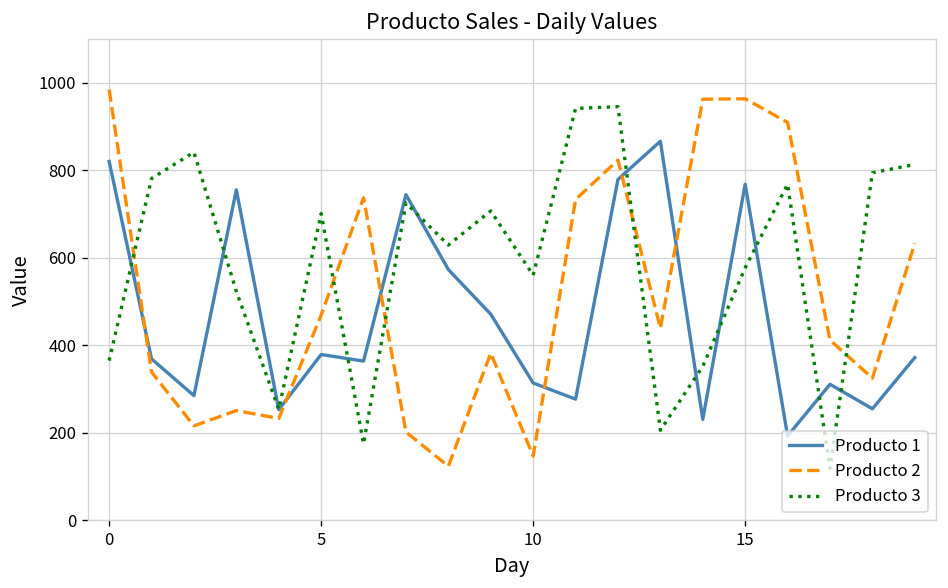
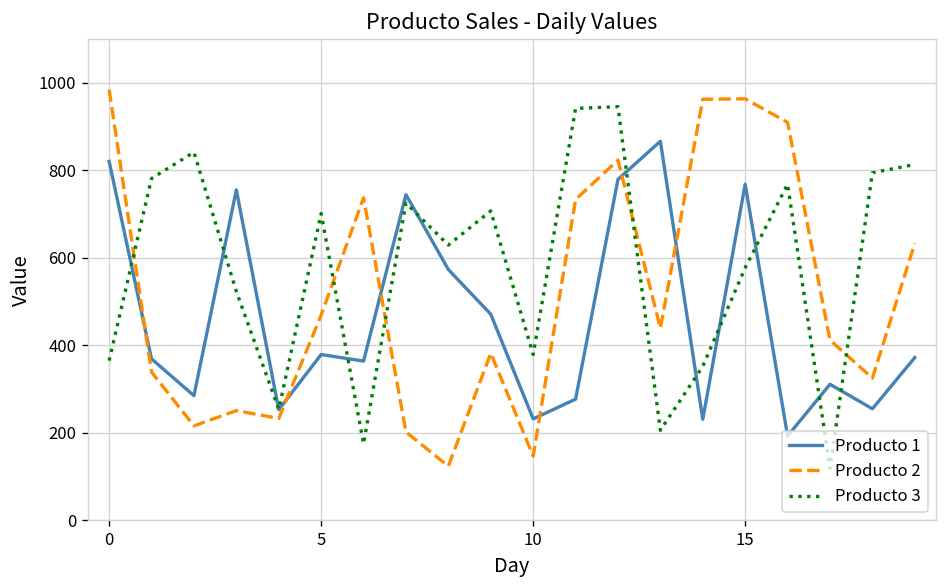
  {
    "Producto 1": {
      "0": 820,
      "5": 380,
-     "10": 310,
+     "10": 230,
      "15": 770
    },
    "Producto 2": {
      "0": 980,
      "5": 470,
      "10": 150,
      "15": 960
    },
    "Producto 3": {
      "0": 370,
      "5": 700,
-     "10": 560,
+     "10": 380,
      "15": 580
    }
  }
